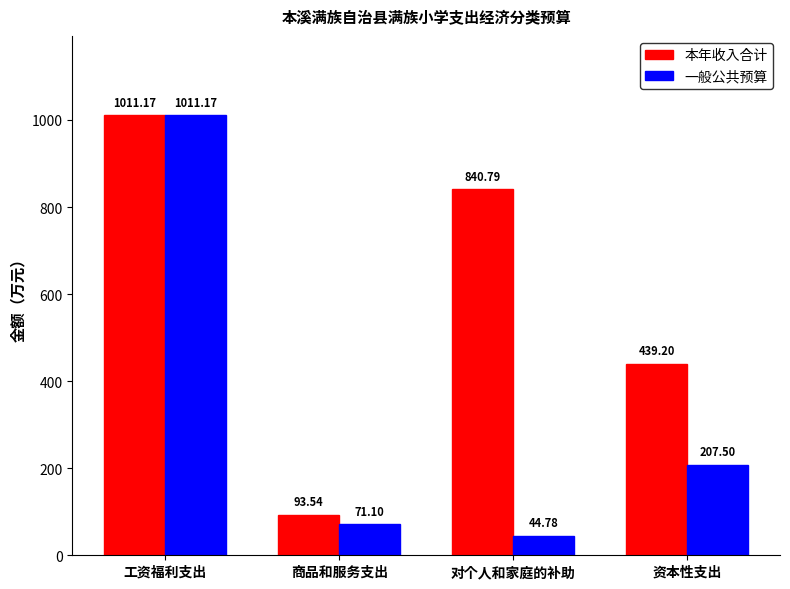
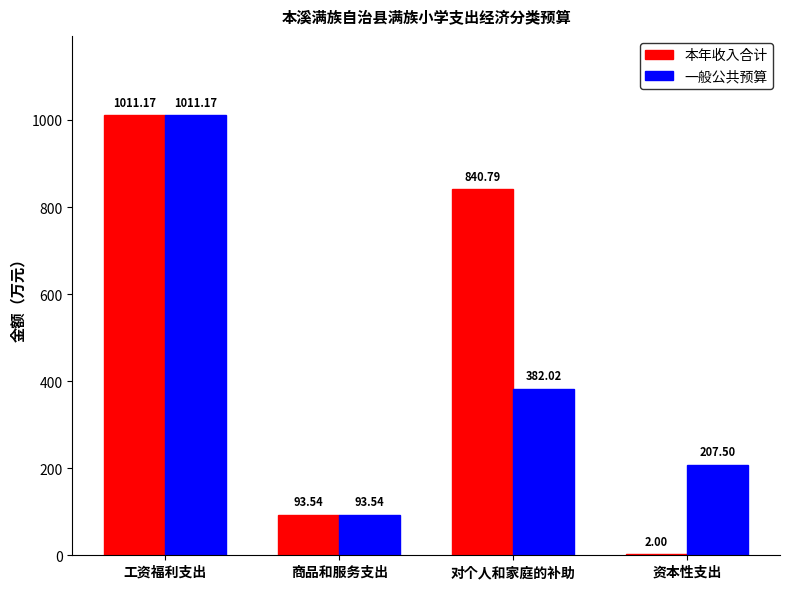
  {
    "本年收入合计": {
      "工资福利支出": 1011.17,
      "商品和服务支出": 93.54,
      "对个人和家庭的补助": 840.79,
-     "资本性支出": 439.20
+     "资本性支出": 2.00
    },
    "一般公共预算": {
      "工资福利支出": 1011.17,
-     "商品和服务支出": 71.10,
-     "对个人和家庭的补助": 44.78,
+     "商品和服务支出": 93.54,
+     "对个人和家庭的补助": 382.02,
      "资本性支出": 207.50
    }
  }
